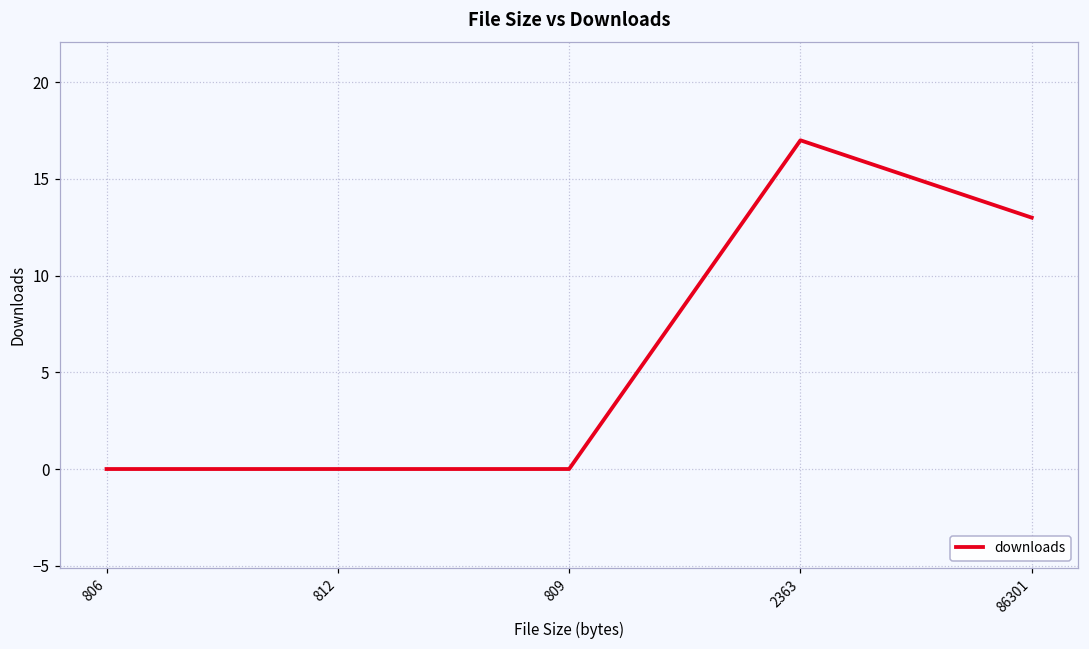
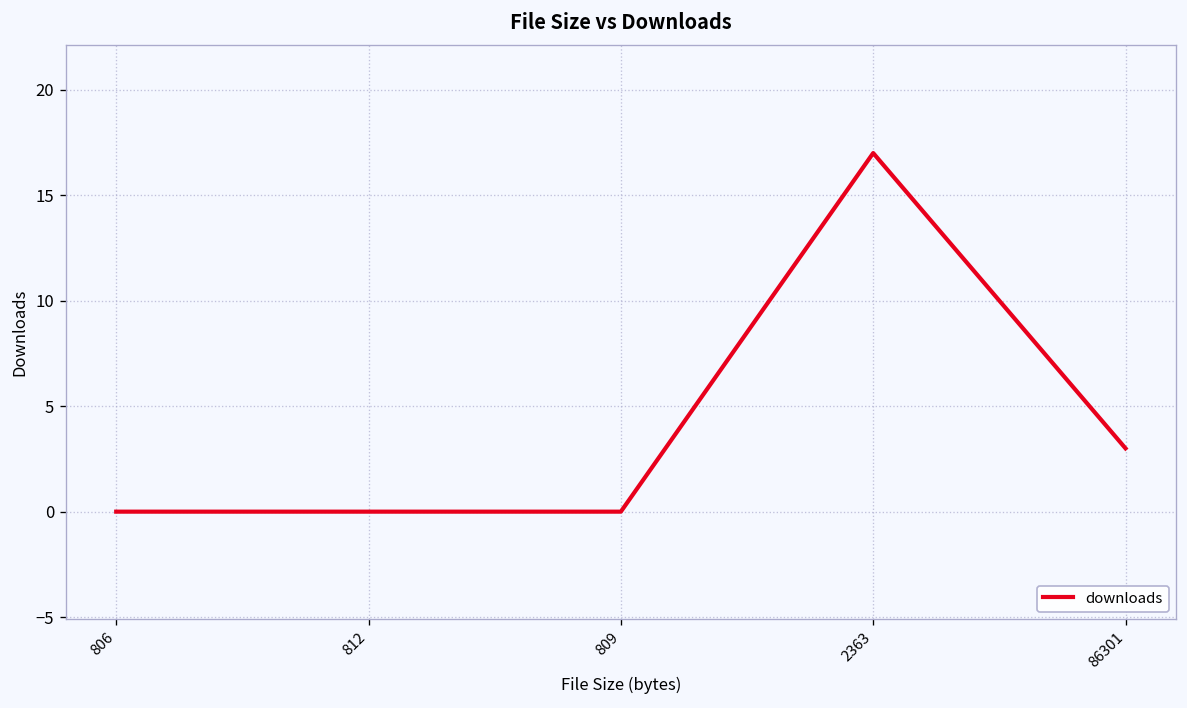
  {
    "806": 0,
    "812": 0,
    "809": 0,
    "2363": 17,
-   "86301": 13
+   "86301": 3
  }
